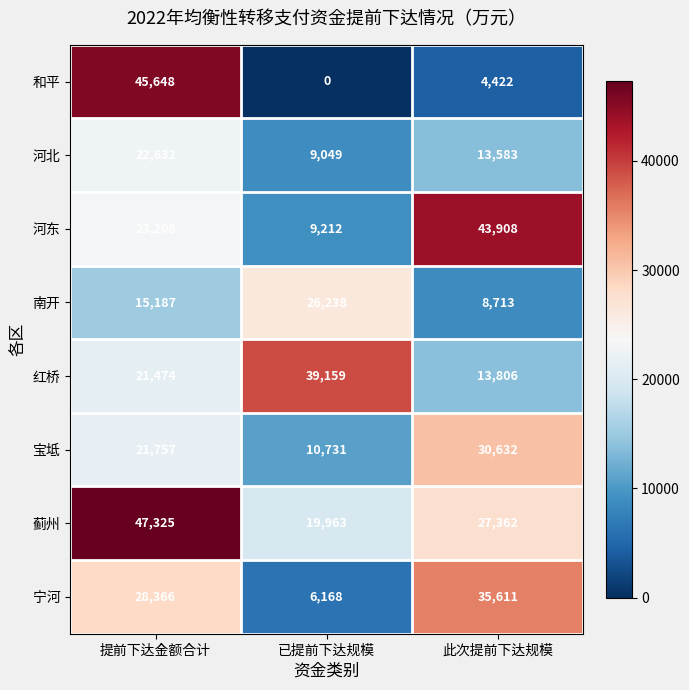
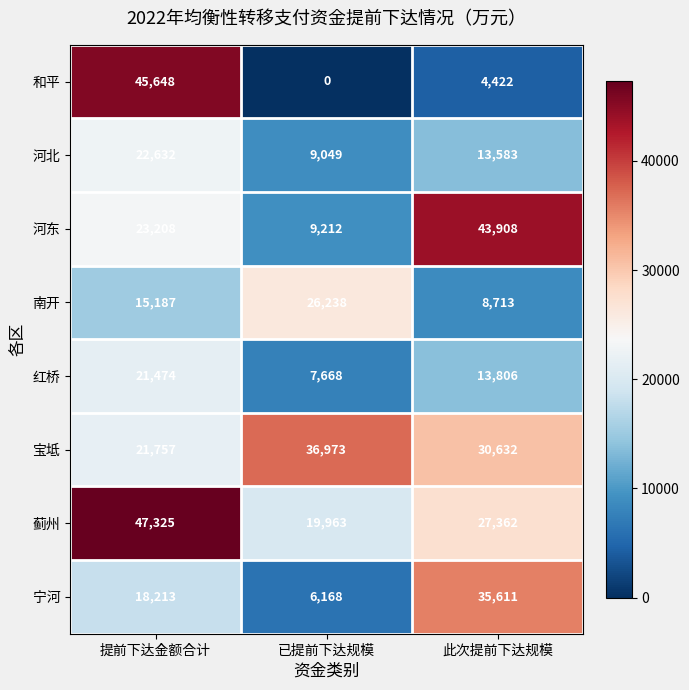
  {
    "和平": {
      "提前下达金额合计": "45,648",
      "已提前下达规模": "0",
      "此次提前下达规模": "4,422"
    },
    "河北": {
      "已提前下达规模": "9,049",
      "此次提前下达规模": "13,583"
    },
    "河东": {
      "已提前下达规模": "9,212",
      "此次提前下达规模": "43,908"
    },
    "南开": {
      "提前下达金额合计": "15,187",
      "此次提前下达规模": "8,713"
    },
    "红桥": {
-     "已提前下达规模": "39,159",
+     "已提前下达规模": "7,668",
      "此次提前下达规模": "13,806"
    },
    "宝坻": {
-     "已提前下达规模": "10,731",
+     "已提前下达规模": "36,973",
      "此次提前下达规模": "30,632"
    },
    "蓟州": {
      "提前下达金额合计": "47,325"
    },
    "宁河": {
-     "提前下达金额合计": "28,366",
+     "提前下达金额合计": "18,213",
      "已提前下达规模": "6,168",
      "此次提前下达规模": "35,611"
    }
  }
